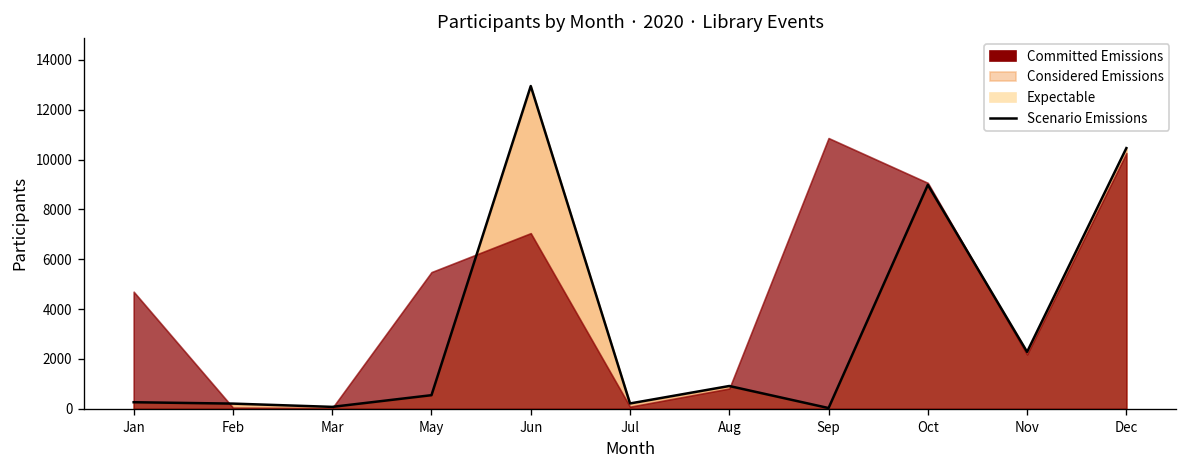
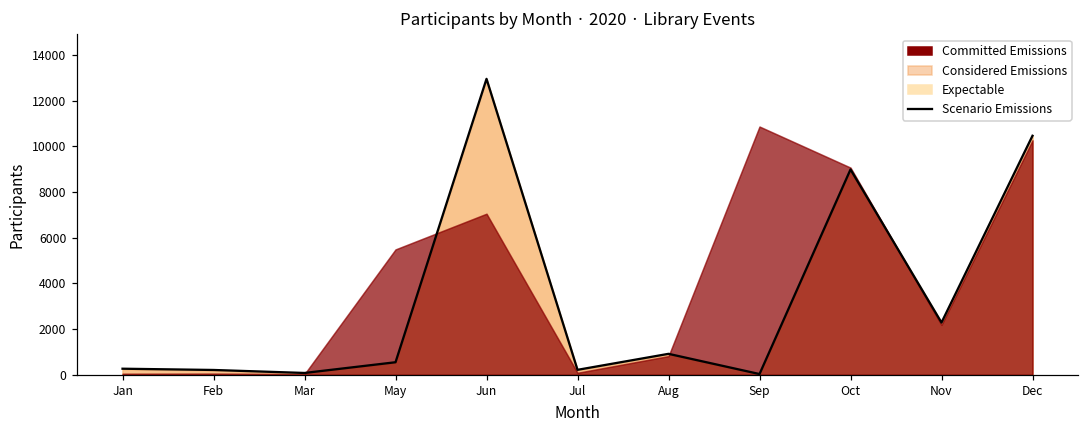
  {
    "Committed Emissions": {
-     "Jan": 4700,
+     "Jan": 0,
      "May": 5500,
      "Jun": 7000,
      "Sep": 10900,
      "Dec": 10300
    }
  }
